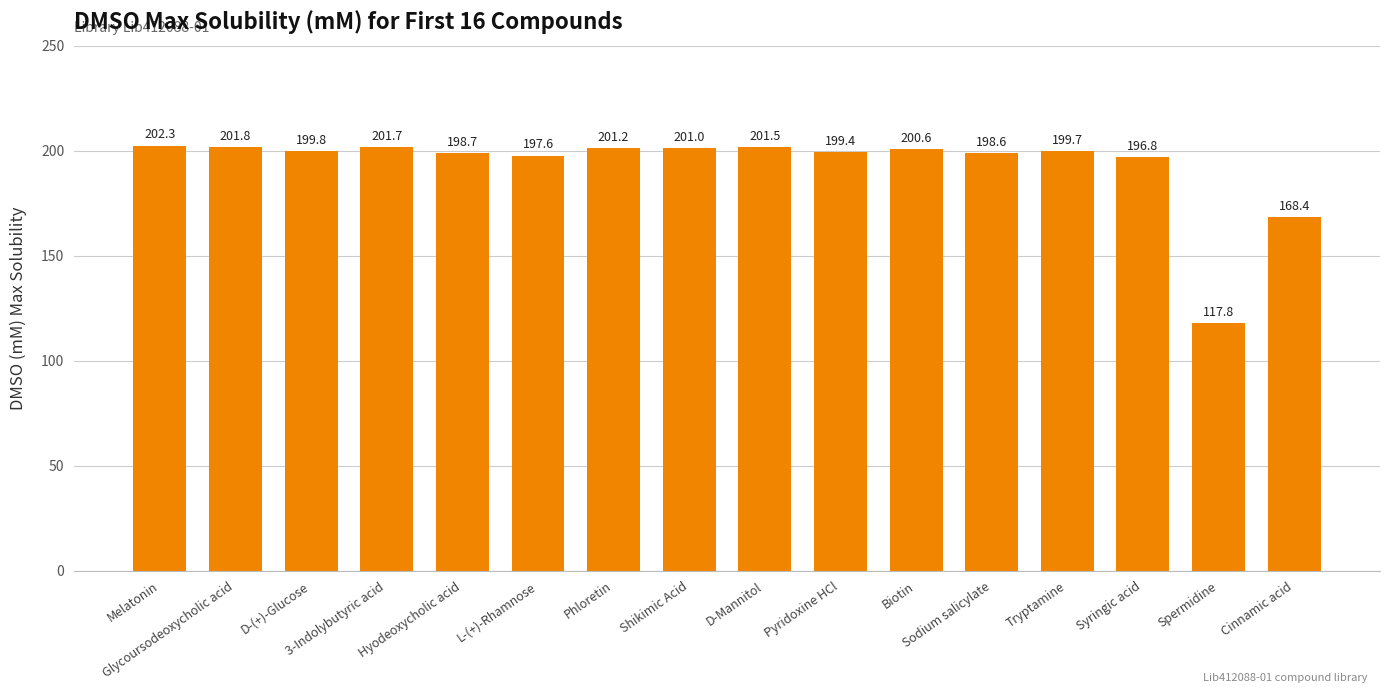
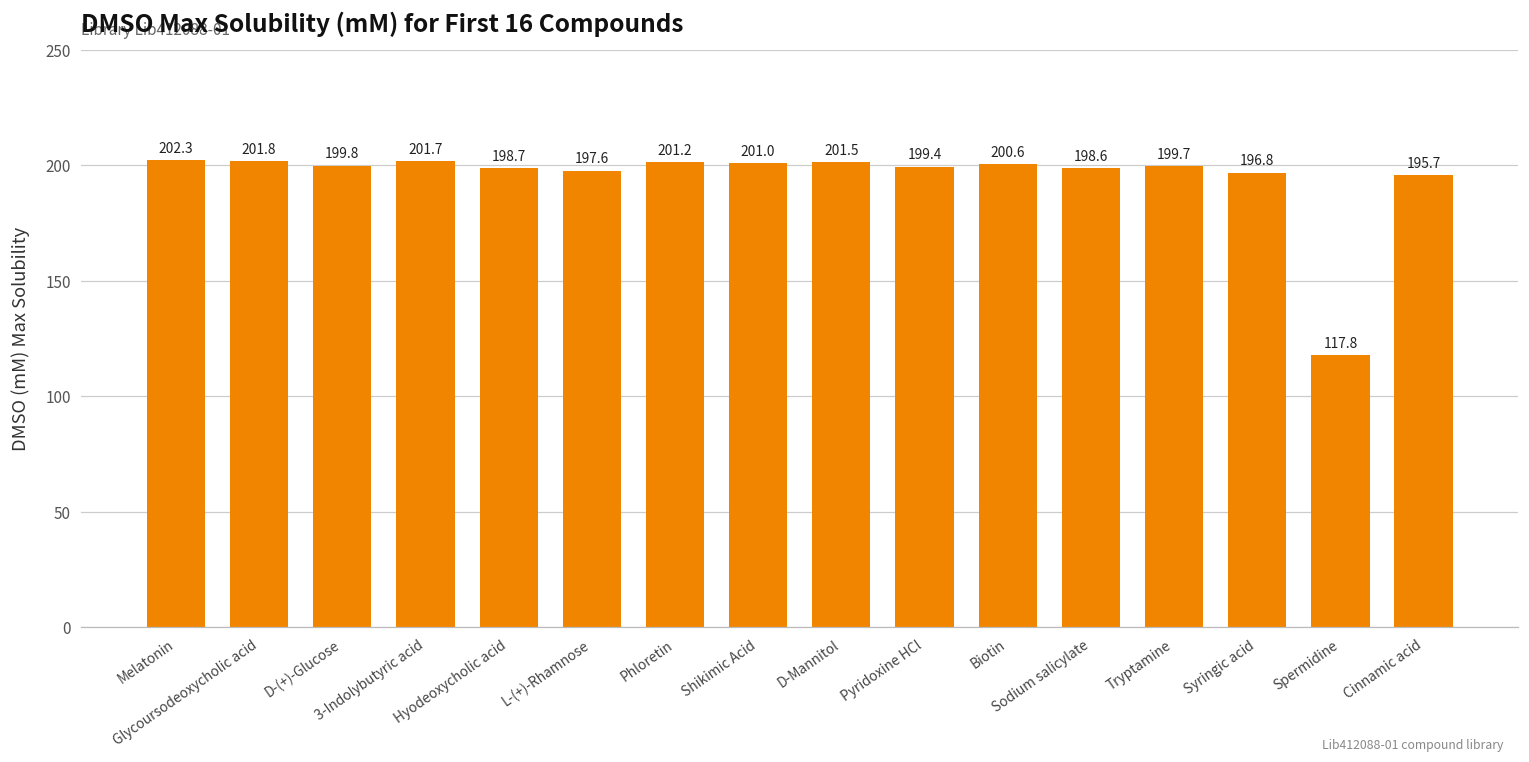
  {
    "Melatonin": 202.3,
    "Glycoursodeoxycholic acid": 201.8,
    "D-(+)-Glucose": 199.8,
    "3-Indolybutyric acid": 201.7,
    "Hyodeoxycholic acid": 198.7,
    "L-(+)-Rhamnose": 197.6,
    "Phloretin": 201.2,
    "Shikimic Acid": 201.0,
    "D-Mannitol": 201.5,
    "Pyridoxine HCl": 199.4,
    "Biotin": 200.6,
    "Sodium salicylate": 198.6,
    "Tryptamine": 199.7,
    "Syringic acid": 196.8,
    "Spermidine": 117.8,
-   "Cinnamic acid": 168.4
+   "Cinnamic acid": 195.7
  }
